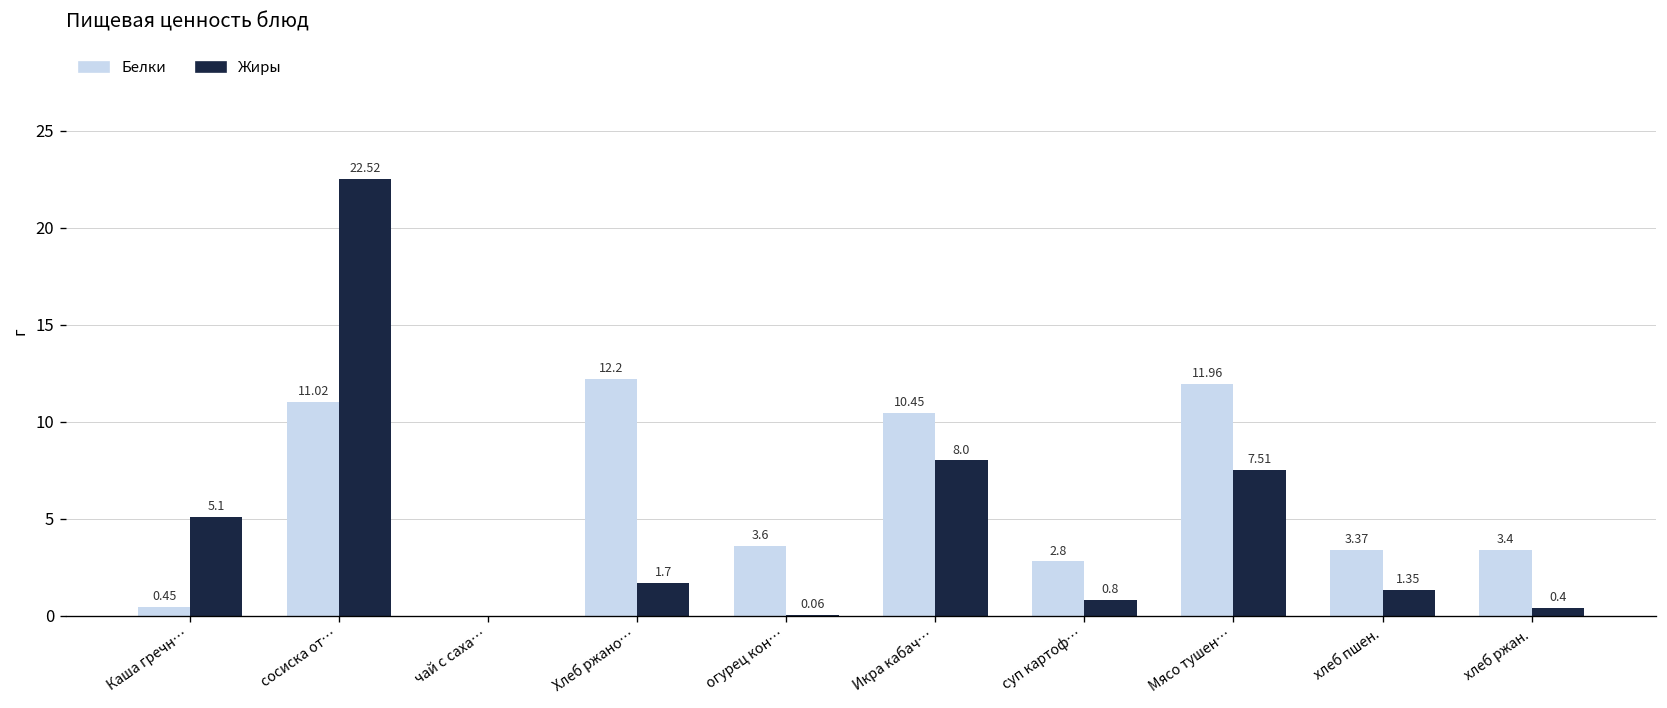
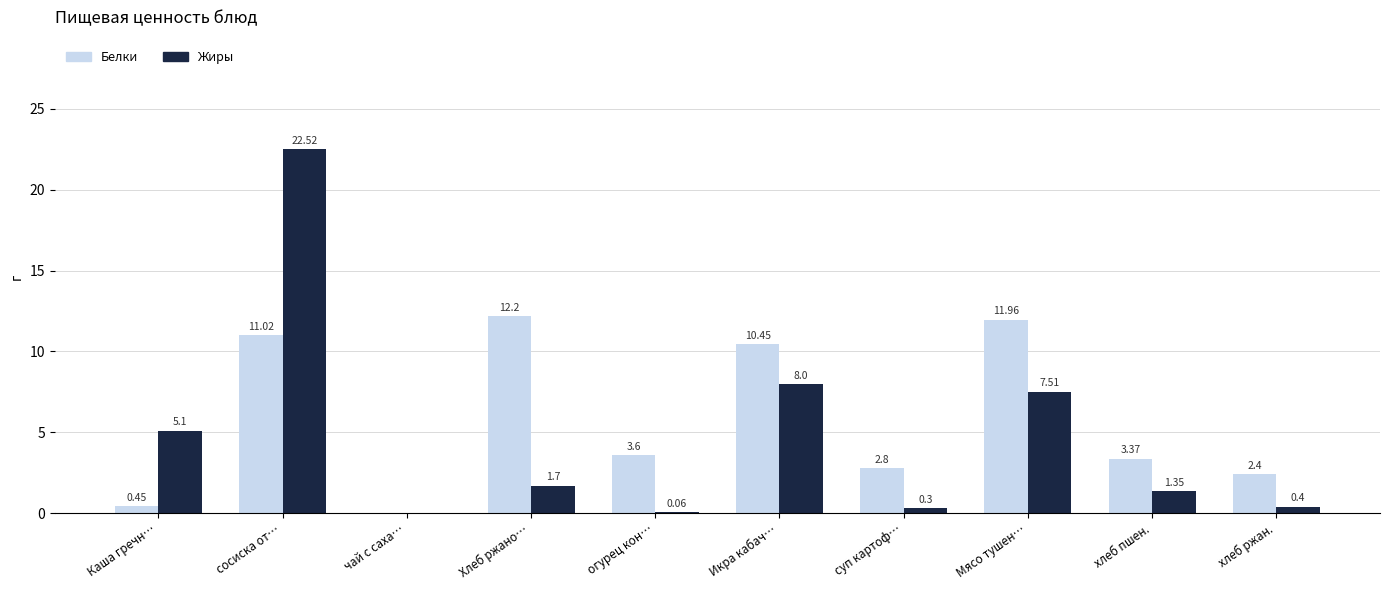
  {
    "Белки": {
      "Каша гречн…": 0.45,
      "сосиска от…": 11.02,
      "Хлеб ржано…": 12.2,
      "огурец кон…": 3.6,
      "Икра кабач…": 10.45,
      "суп картоф…": 2.8,
      "Мясо тушен…": 11.96,
      "хлеб пшен.": 3.37,
-     "хлеб ржан.": 3.4
+     "хлеб ржан.": 2.4
    },
    "Жиры": {
      "Каша гречн…": 5.1,
      "сосиска от…": 22.52,
      "Хлеб ржано…": 1.7,
      "огурец кон…": 0.06,
      "Икра кабач…": 8.0,
-     "суп картоф…": 0.8,
+     "суп картоф…": 0.3,
      "Мясо тушен…": 7.51,
      "хлеб пшен.": 1.35,
      "хлеб ржан.": 0.4
    }
  }
